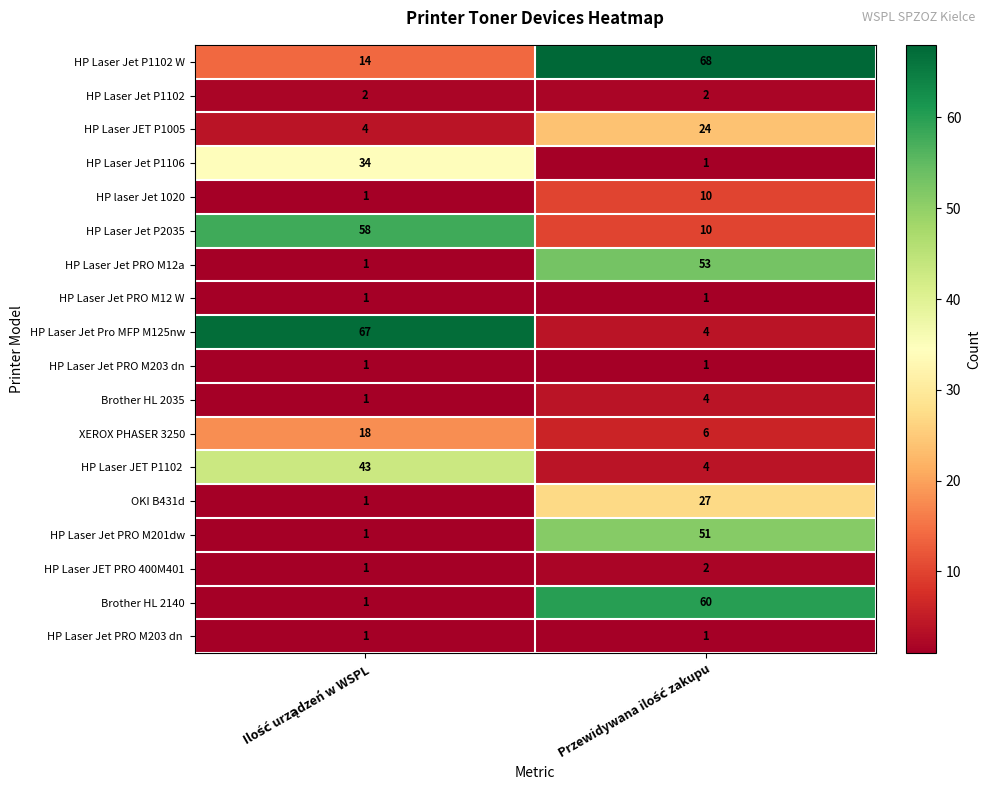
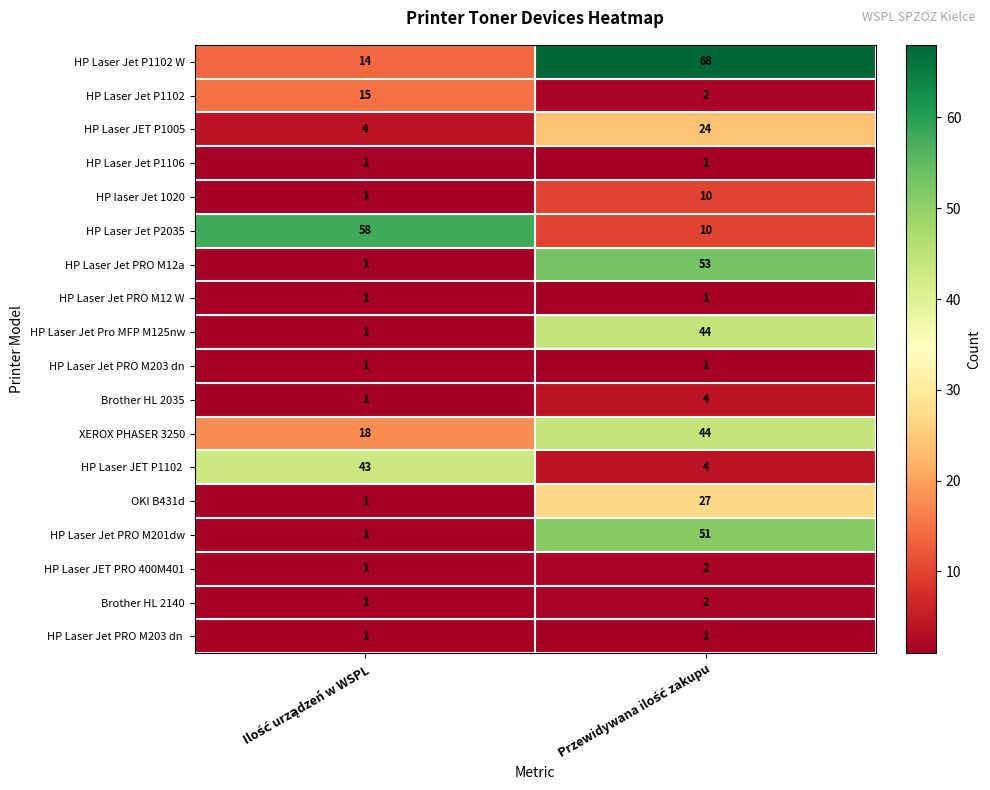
  {
    "HP Laser Jet P1102 W": {
      "Ilość urządzeń w WSPL": 14,
      "Przewidywana ilość zakupu": 68
    },
    "HP Laser Jet P1102": {
-     "Ilość urządzeń w WSPL": 2,
+     "Ilość urządzeń w WSPL": 15,
      "Przewidywana ilość zakupu": 2
    },
    "HP Laser JET P1005": {
      "Ilość urządzeń w WSPL": 4,
      "Przewidywana ilość zakupu": 24
    },
    "HP Laser Jet P1106": {
-     "Ilość urządzeń w WSPL": 34,
+     "Ilość urządzeń w WSPL": 1,
      "Przewidywana ilość zakupu": 1
    },
    "HP laser Jet 1020": {
      "Ilość urządzeń w WSPL": 1,
      "Przewidywana ilość zakupu": 10
    },
    "HP Laser Jet P2035": {
      "Ilość urządzeń w WSPL": 58,
      "Przewidywana ilość zakupu": 10
    },
    "HP Laser Jet PRO M12a": {
      "Ilość urządzeń w WSPL": 1,
      "Przewidywana ilość zakupu": 53
    },
    "HP Laser Jet PRO M12 W": {
      "Ilość urządzeń w WSPL": 1,
      "Przewidywana ilość zakupu": 1
    },
    "HP Laser Jet Pro MFP M125nw": {
-     "Ilość urządzeń w WSPL": 67,
-     "Przewidywana ilość zakupu": 4
+     "Ilość urządzeń w WSPL": 1,
+     "Przewidywana ilość zakupu": 44
    },
    "Brother HL 2035": {
      "Ilość urządzeń w WSPL": 1,
      "Przewidywana ilość zakupu": 4
    },
    "XEROX PHASER 3250": {
      "Ilość urządzeń w WSPL": 18,
-     "Przewidywana ilość zakupu": 6
+     "Przewidywana ilość zakupu": 44
    },
    "HP Laser JET P1102": {
      "Ilość urządzeń w WSPL": 43,
      "Przewidywana ilość zakupu": 4
    },
    "OKI B431d": {
      "Ilość urządzeń w WSPL": 1,
      "Przewidywana ilość zakupu": 27
    },
    "HP Laser Jet PRO M201dw": {
      "Ilość urządzeń w WSPL": 1,
      "Przewidywana ilość zakupu": 51
    },
    "HP Laser JET PRO 400M401": {
      "Ilość urządzeń w WSPL": 1,
      "Przewidywana ilość zakupu": 2
    },
    "Brother HL 2140": {
      "Ilość urządzeń w WSPL": 1,
-     "Przewidywana ilość zakupu": 60
+     "Przewidywana ilość zakupu": 2
    }
  }
